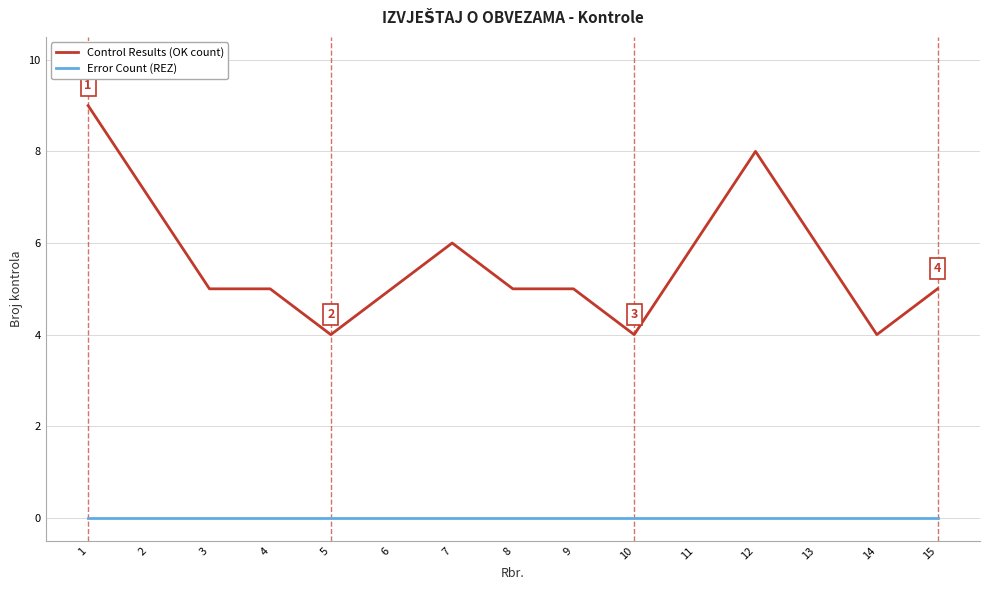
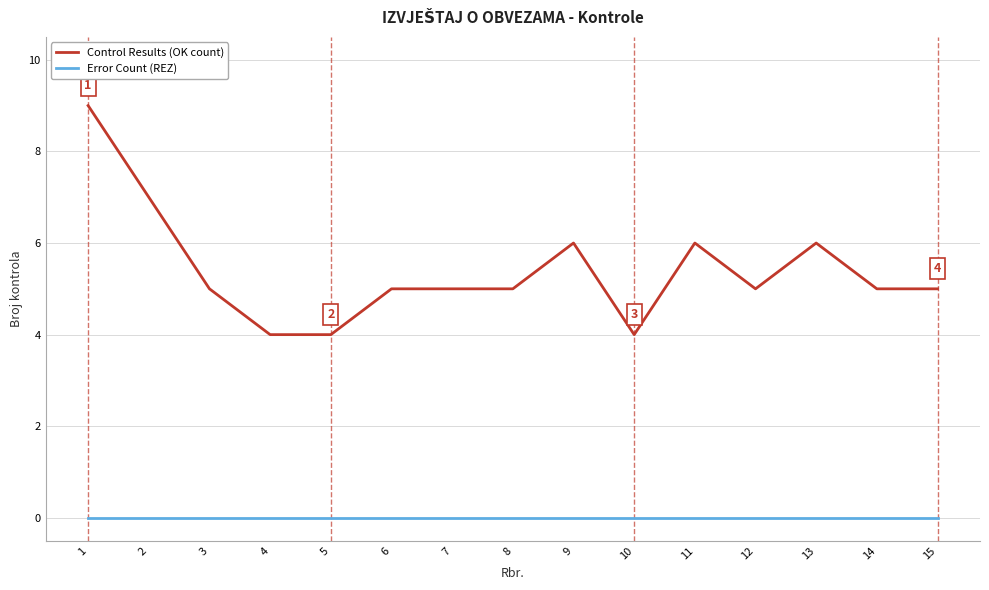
  {
    "Control Results (OK count)": {
      "2": 7,
      "3": 5,
-     "4": 5,
+     "4": 4,
      "6": 5,
-     "7": 6,
+     "7": 5,
      "8": 5,
-     "9": 5,
+     "9": 6,
      "11": 6,
-     "12": 8,
+     "12": 5,
      "13": 6,
-     "14": 4
+     "14": 5
    },
    "Error Count (REZ)": {
      "1": 0,
      "2": 0,
      "3": 0,
      "4": 0,
      "5": 0,
      "6": 0,
      "7": 0,
      "8": 0,
      "9": 0,
      "10": 0,
      "11": 0,
      "12": 0,
      "13": 0,
      "14": 0,
      "15": 0
    }
  }
